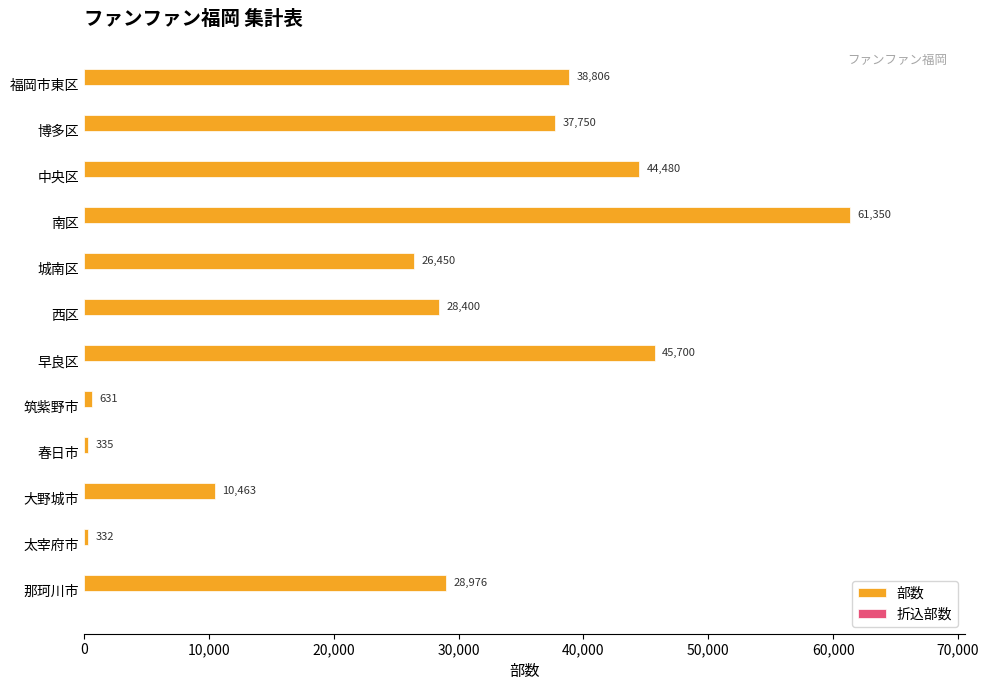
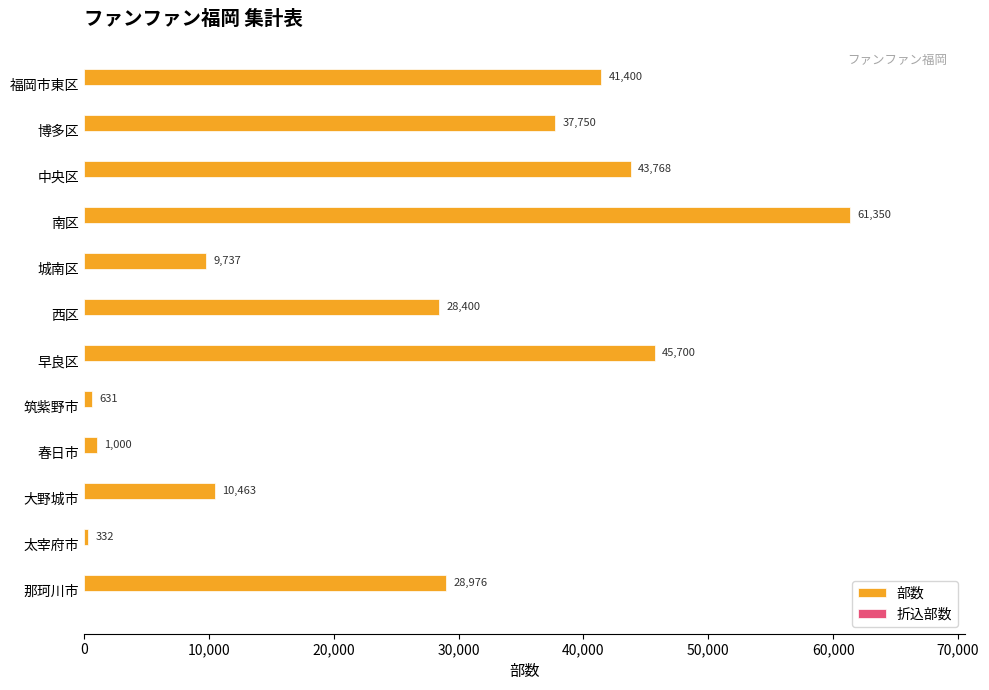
  {
    "部数": {
-     "福岡市東区": "38,806",
+     "福岡市東区": "41,400",
      "博多区": "37,750",
-     "中央区": "44,480",
+     "中央区": "43,768",
      "南区": "61,350",
-     "城南区": "26,450",
+     "城南区": "9,737",
      "西区": "28,400",
      "早良区": "45,700",
      "筑紫野市": "631",
-     "春日市": "335",
+     "春日市": "1,000",
      "大野城市": "10,463",
      "太宰府市": "332",
      "那珂川市": "28,976"
    },
    "折込部数": {
      "福岡市東区": "0",
      "博多区": "0",
      "中央区": "0",
      "南区": "0",
      "城南区": "0",
      "西区": "0",
      "早良区": "0",
      "筑紫野市": "0",
      "春日市": "0",
      "大野城市": "0",
      "太宰府市": "0",
      "那珂川市": "0"
    }
  }
